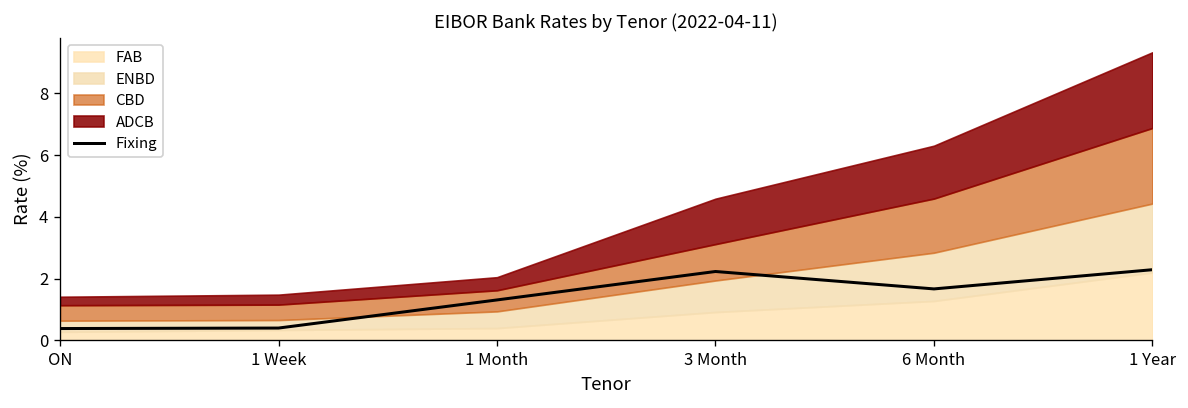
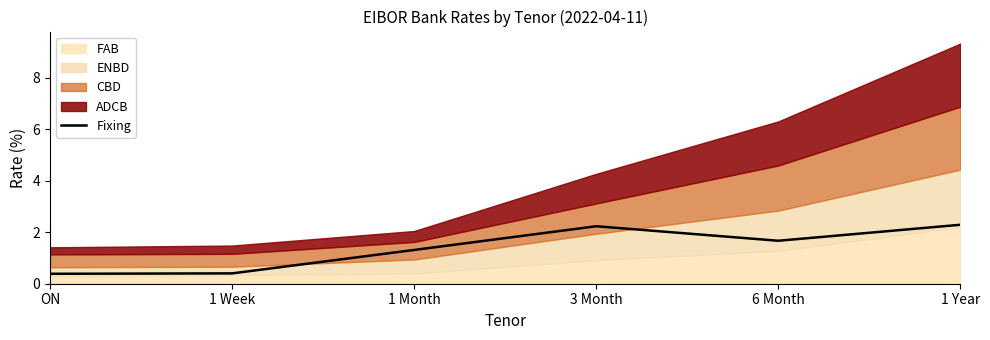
  {
    "Fixing": {
      "ON": 0.4,
      "1 Month": 1.3,
      "3 Month": 2.2,
      "6 Month": 1.7
    },
    "CBD": {
      "ON": 0.5,
      "1 Week": 0.5,
      "1 Month": 0.7,
      "3 Month": 1.2,
      "6 Month": 1.8,
      "1 Year": 2.4
    },
    "ADCB": {
      "ON": 0.3,
      "1 Week": 0.3,
      "1 Month": 0.4,
-     "3 Month": 1.5,
+     "3 Month": 1.2,
      "6 Month": 1.7,
      "1 Year": 2.5
    }
  }
